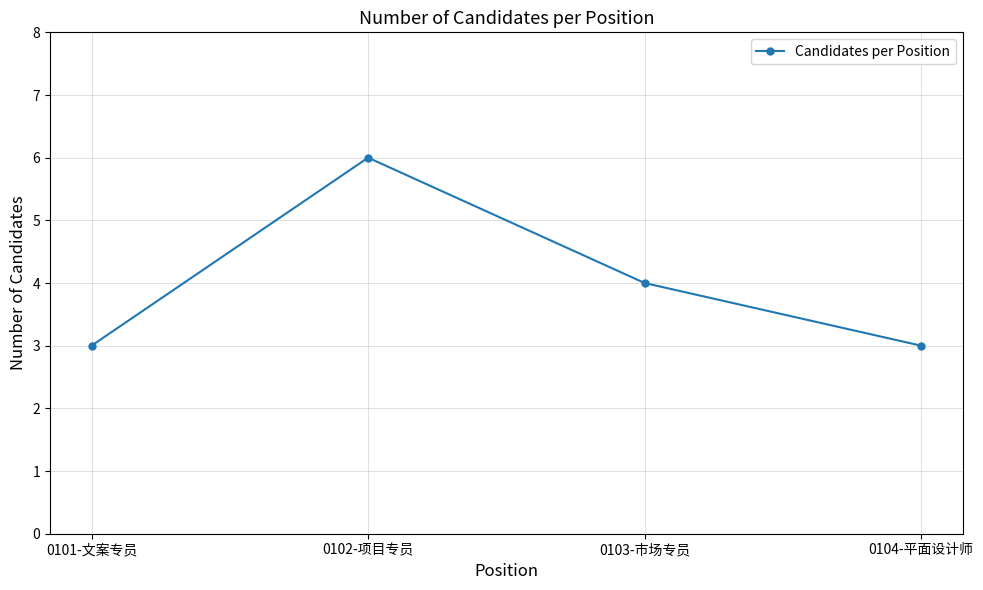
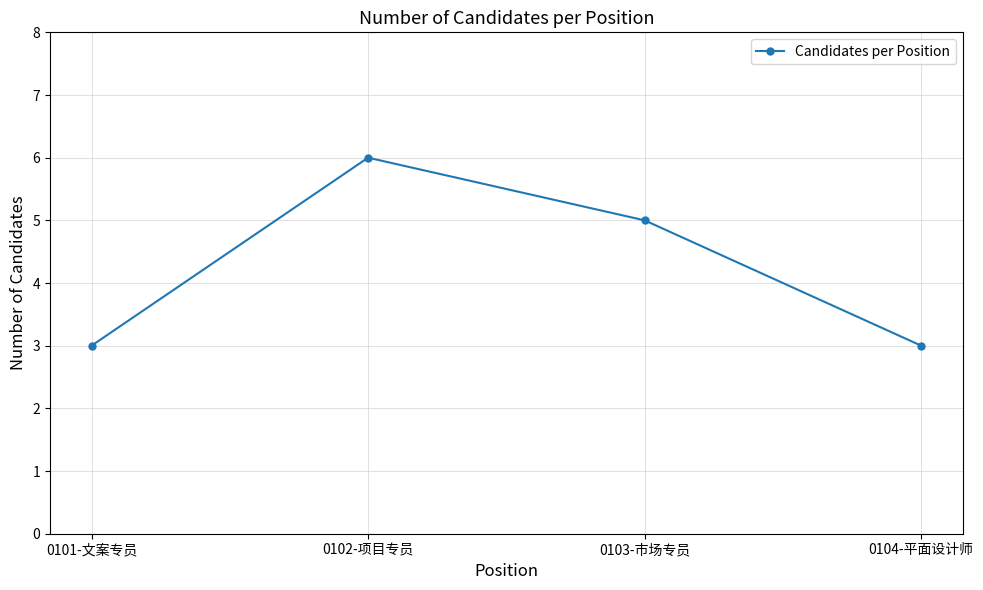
  {
    "0101-文案专员": 3,
    "0102-项目专员": 6,
-   "0103-市场专员": 4,
+   "0103-市场专员": 5,
    "0104-平面设计师": 3
  }
